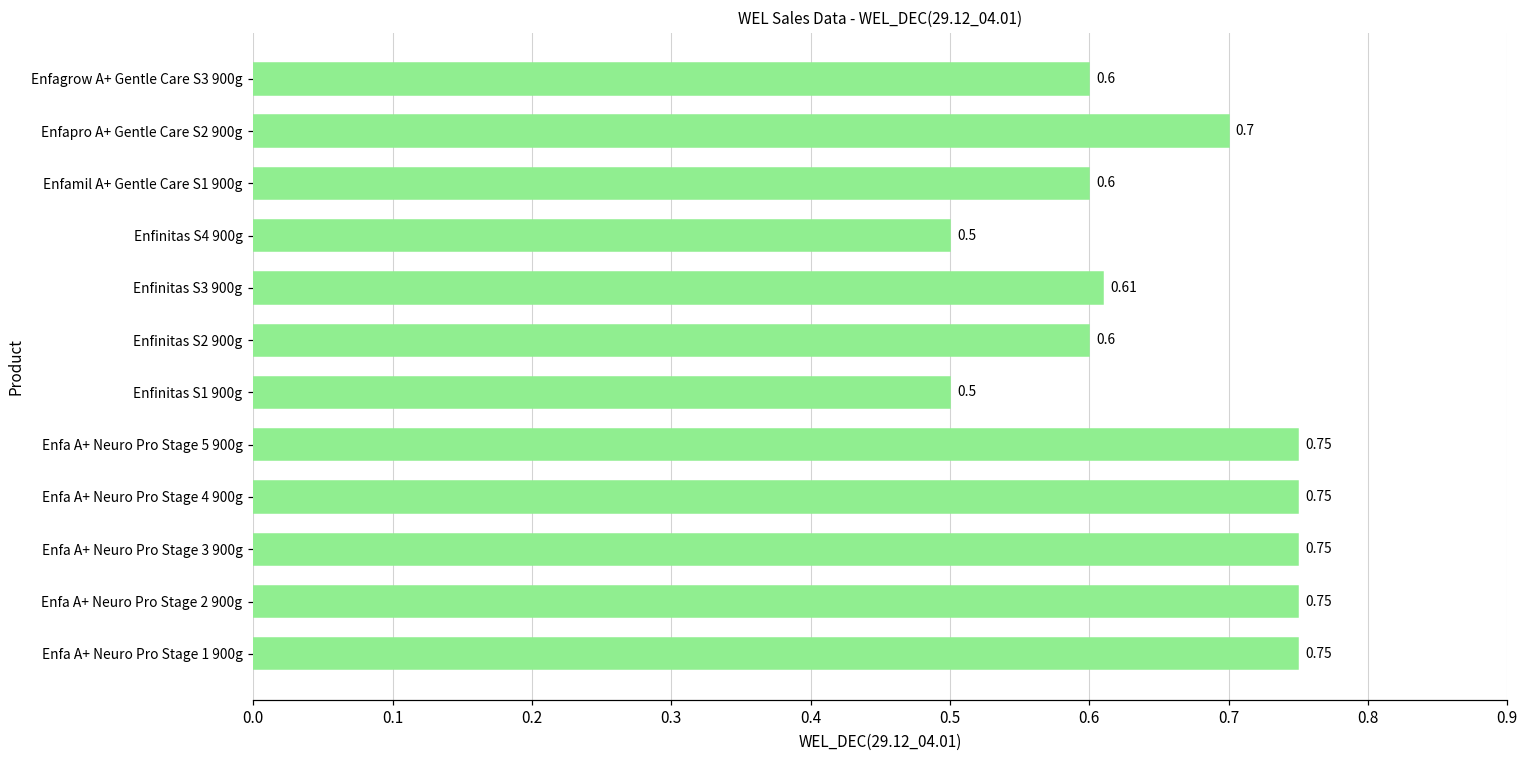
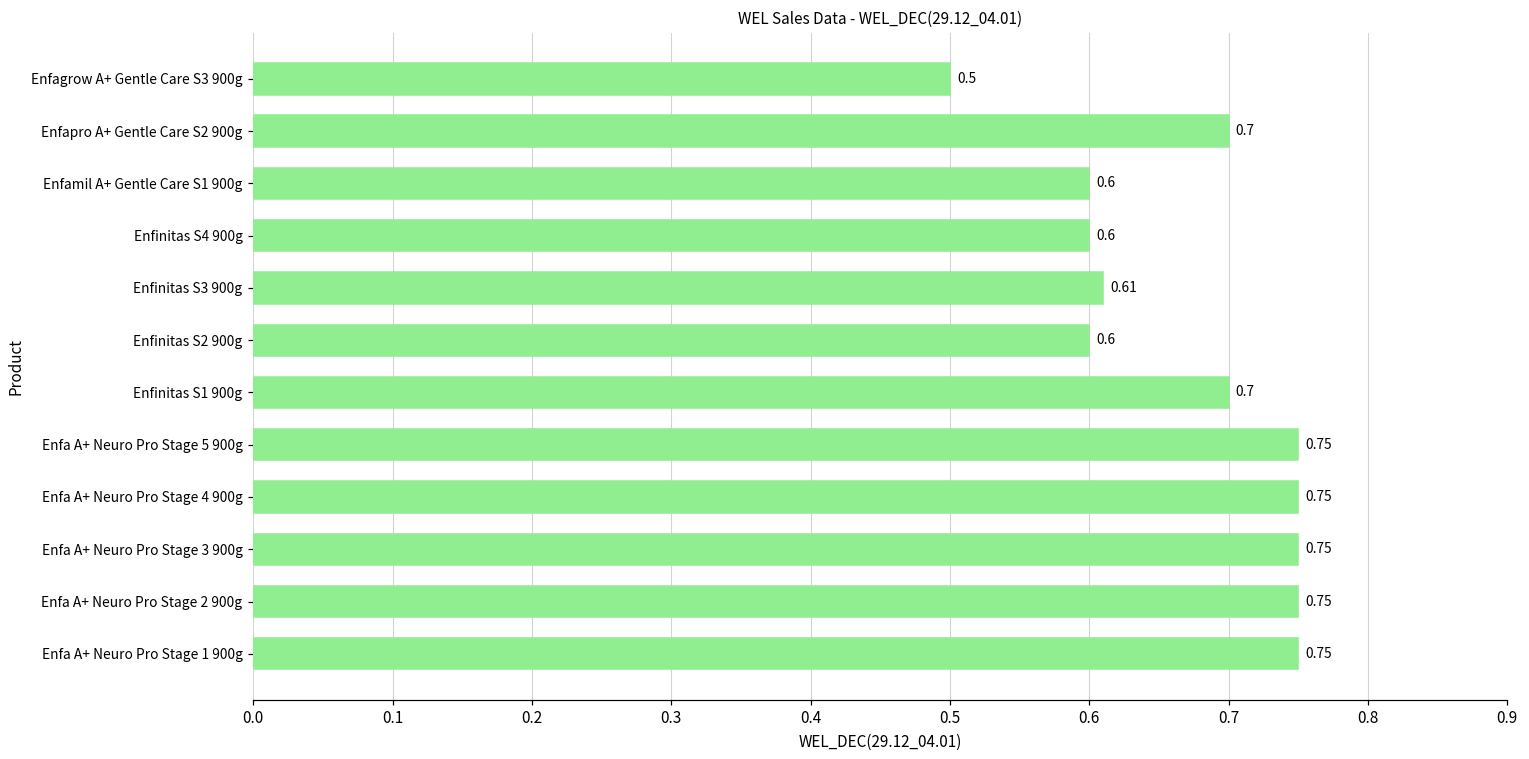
  {
-   "Enfagrow A+ Gentle Care S3 900g": 0.6,
+   "Enfagrow A+ Gentle Care S3 900g": 0.5,
    "Enfapro A+ Gentle Care S2 900g": 0.7,
    "Enfamil A+ Gentle Care S1 900g": 0.6,
-   "Enfinitas S4 900g": 0.5,
+   "Enfinitas S4 900g": 0.6,
    "Enfinitas S3 900g": 0.61,
    "Enfinitas S2 900g": 0.6,
-   "Enfinitas S1 900g": 0.5,
+   "Enfinitas S1 900g": 0.7,
    "Enfa A+ Neuro Pro Stage 5 900g": 0.75,
    "Enfa A+ Neuro Pro Stage 4 900g": 0.75,
    "Enfa A+ Neuro Pro Stage 3 900g": 0.75,
    "Enfa A+ Neuro Pro Stage 2 900g": 0.75,
    "Enfa A+ Neuro Pro Stage 1 900g": 0.75
  }
